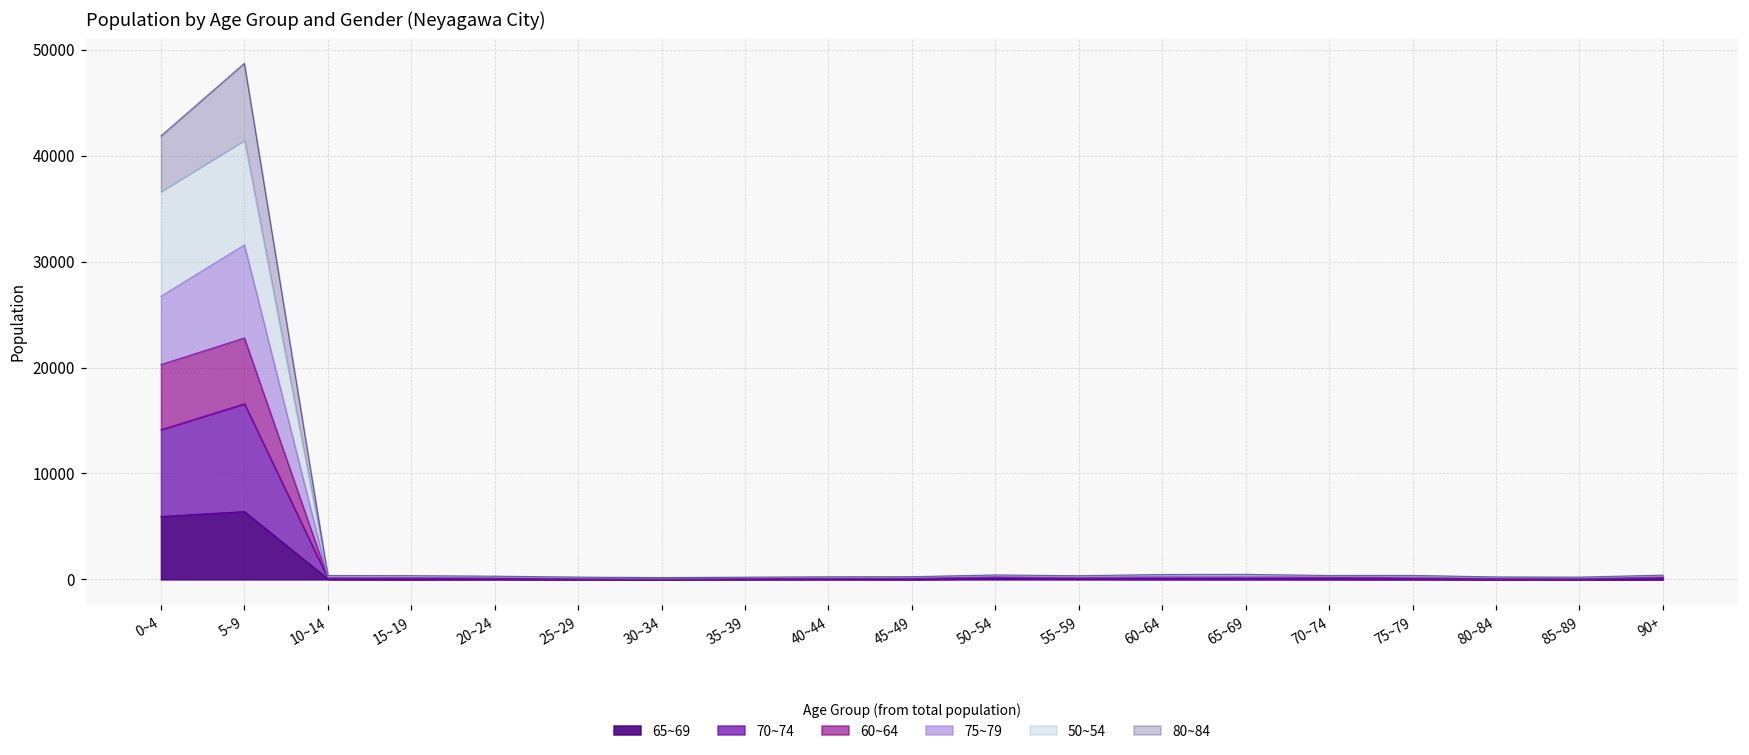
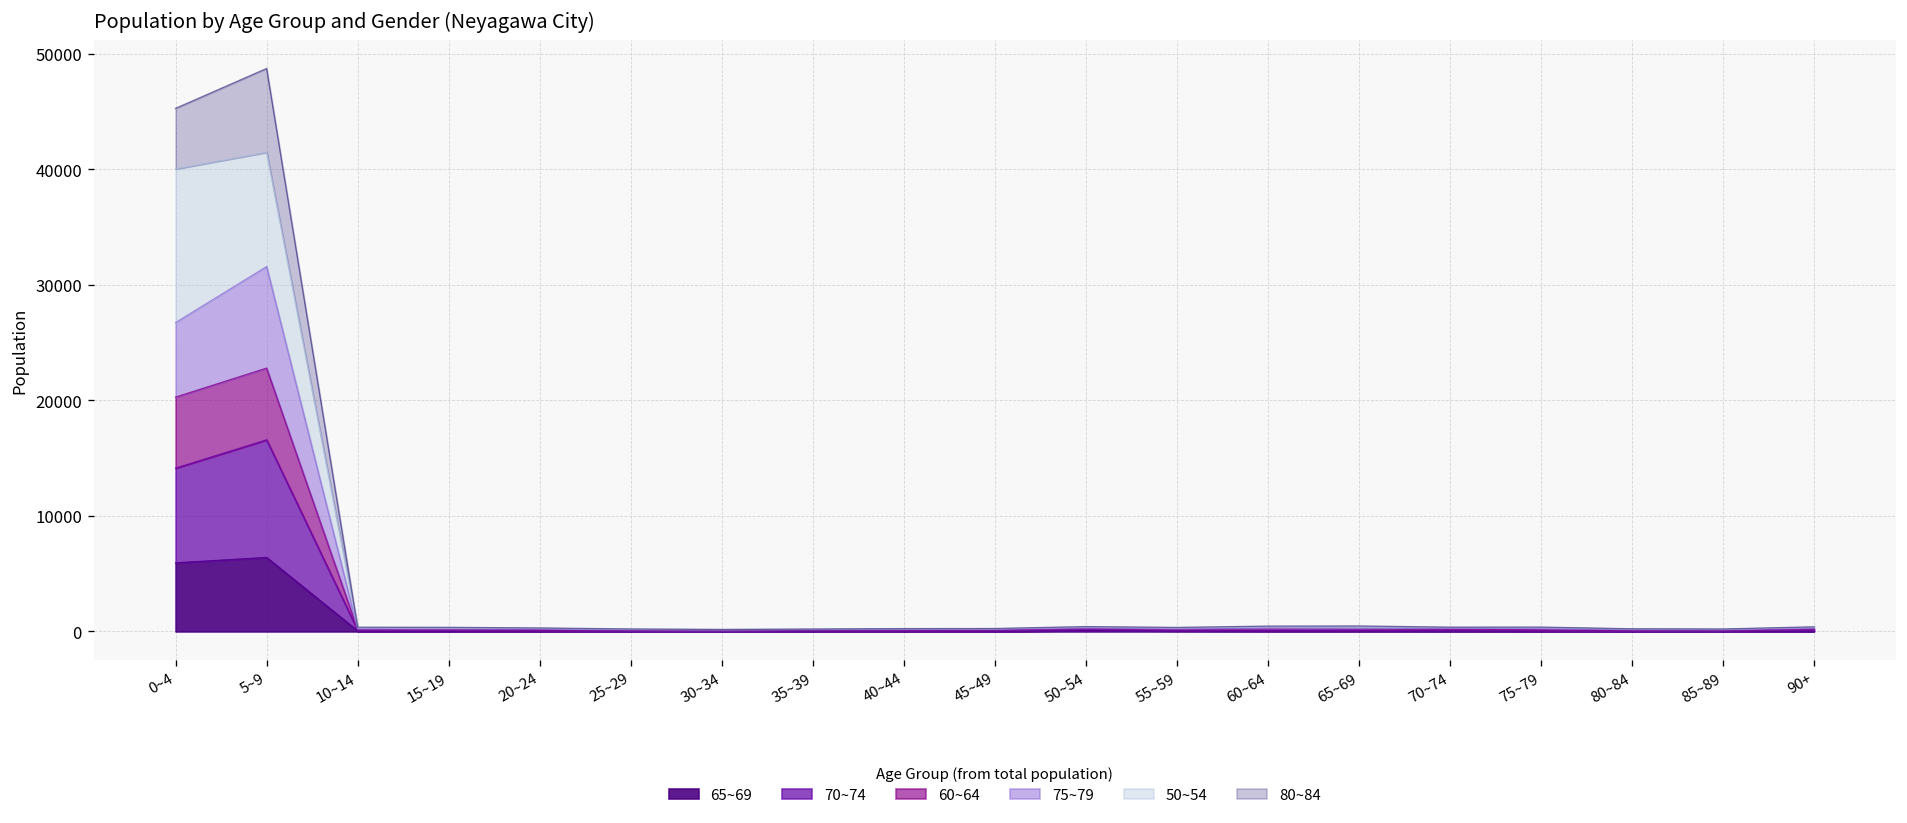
  {
    "50~54": {
-     "0~4": 10000,
+     "0~4": 13000,
      "5~9": 10000
    }
  }
